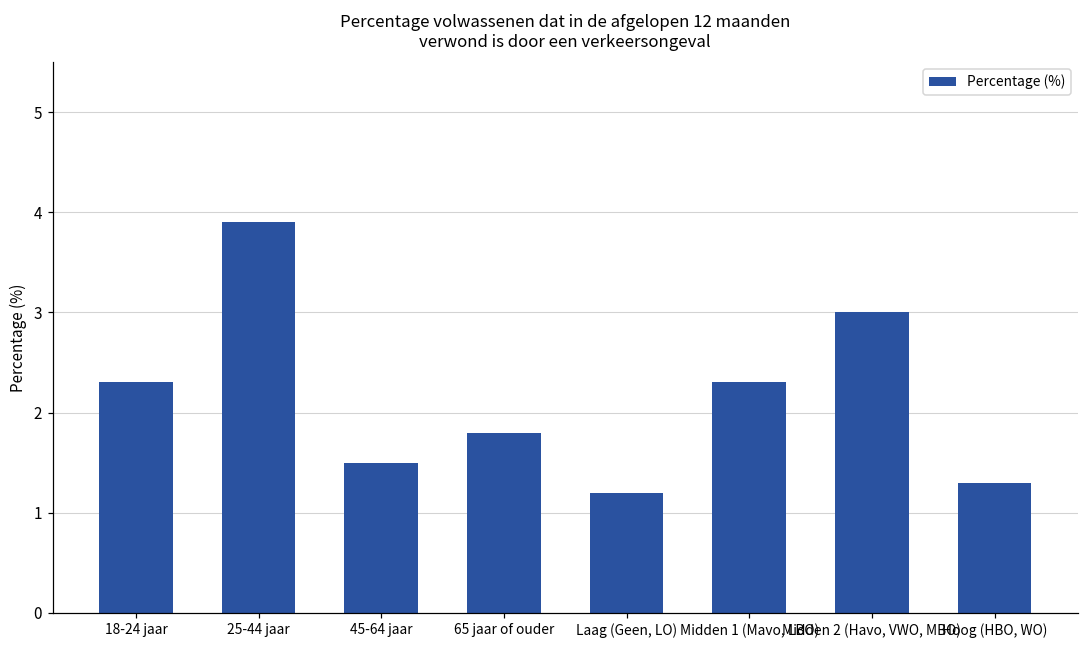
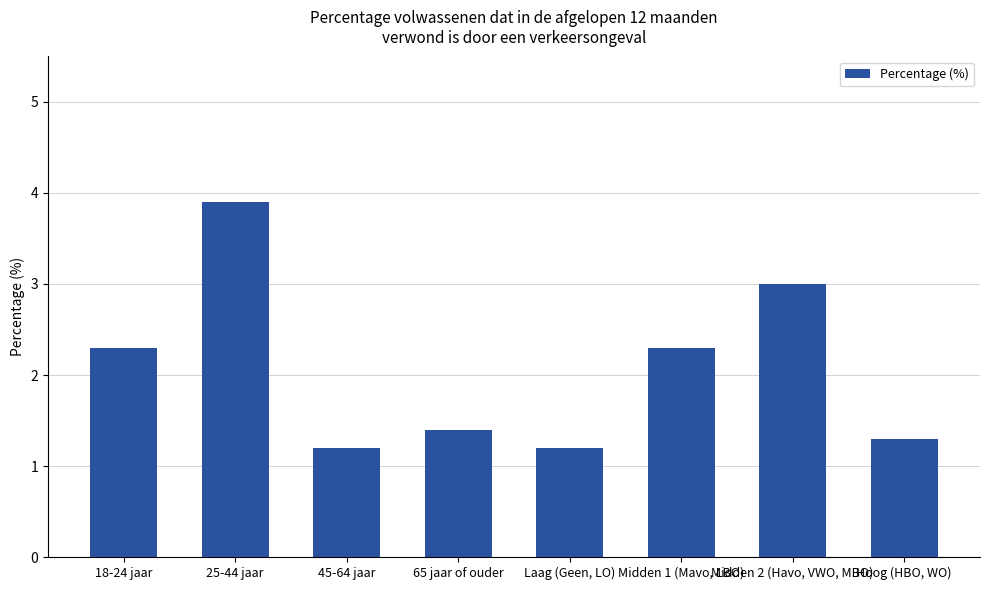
  {
    "18-24 jaar": 2.3,
    "25-44 jaar": 3.9,
-   "45-64 jaar": 1.5,
-   "65 jaar of ouder": 1.8,
+   "45-64 jaar": 1.2,
+   "65 jaar of ouder": 1.4,
    "Laag (Geen, LO)": 1.2
  }
